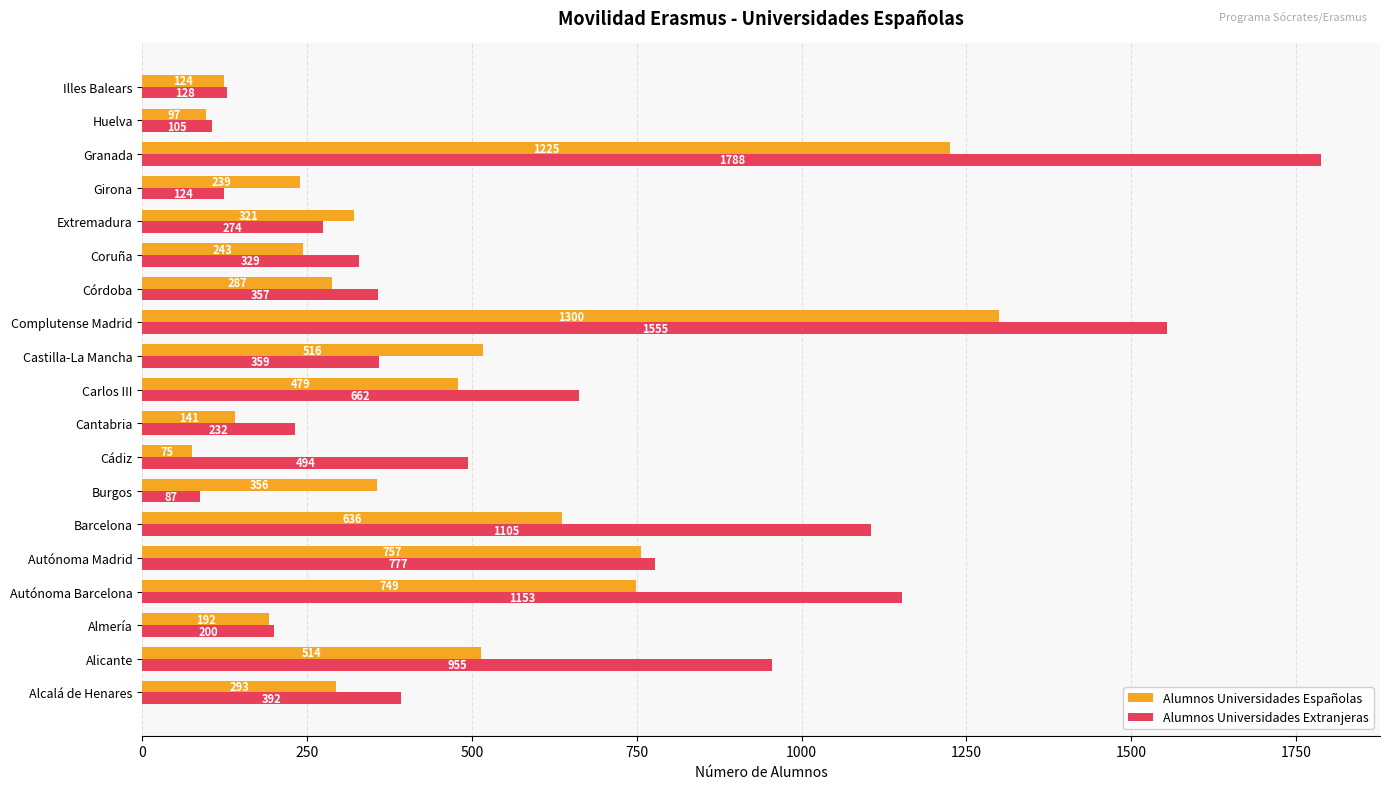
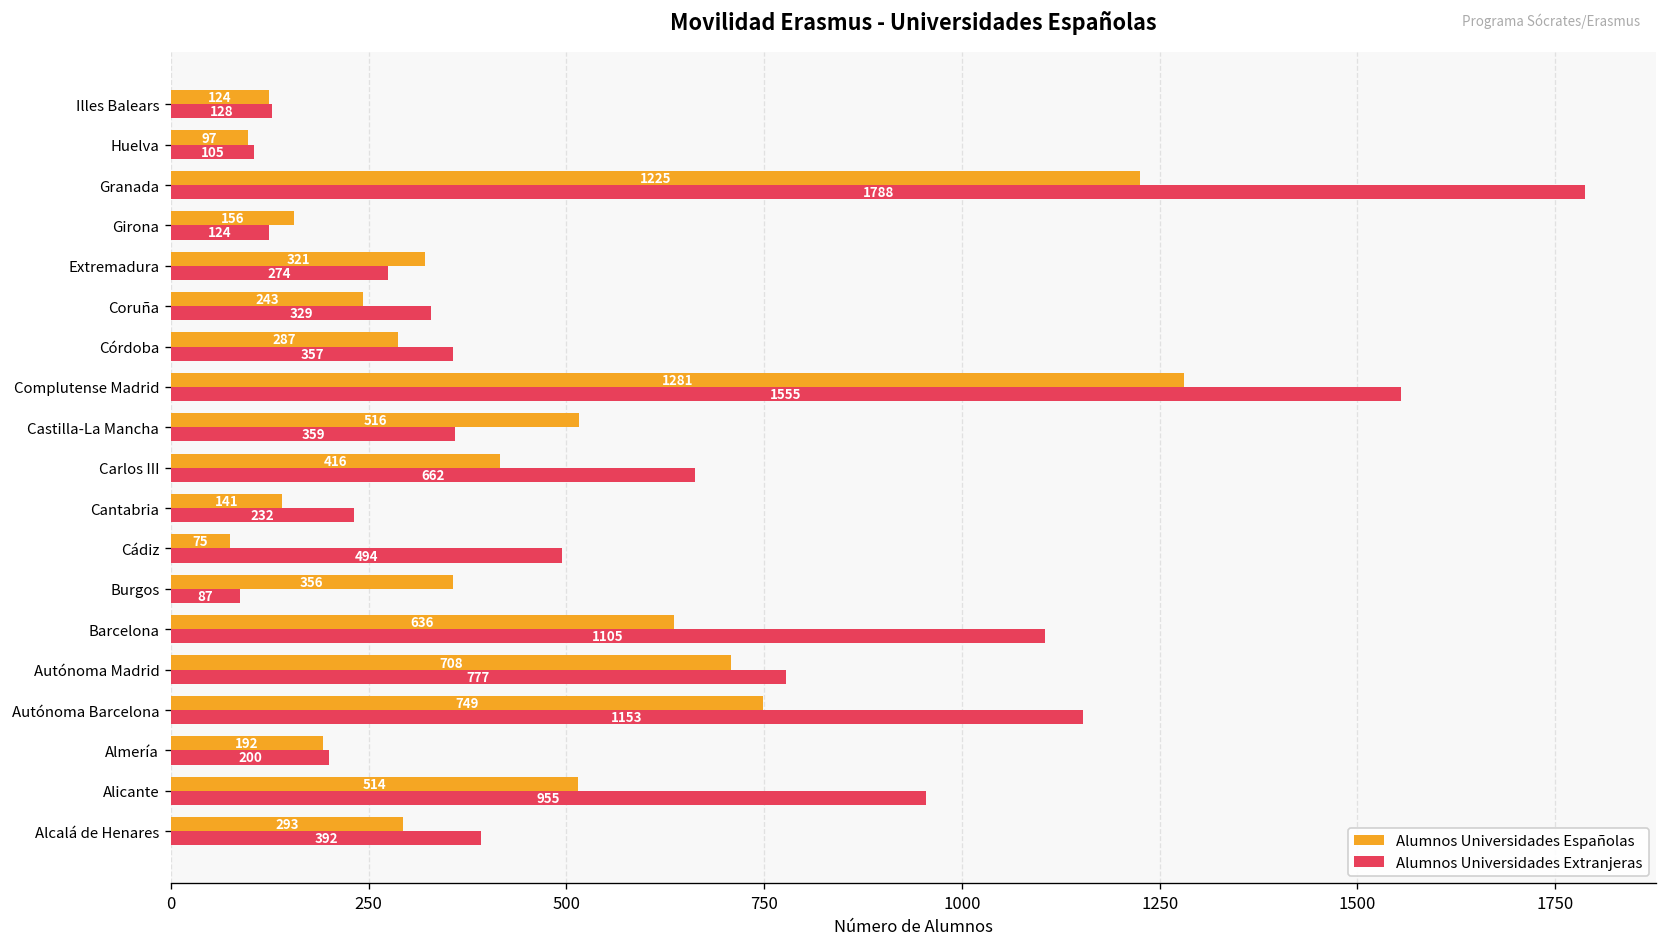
  {
    "Alumnos Universidades Españolas": {
      "Illes Balears": 124,
      "Huelva": 97,
      "Granada": 1225,
-     "Girona": 239,
+     "Girona": 156,
      "Extremadura": 321,
      "Coruña": 243,
      "Córdoba": 287,
-     "Complutense Madrid": 1300,
+     "Complutense Madrid": 1281,
      "Castilla-La Mancha": 516,
-     "Carlos III": 479,
+     "Carlos III": 416,
      "Cantabria": 141,
      "Cádiz": 75,
      "Burgos": 356,
      "Barcelona": 636,
-     "Autónoma Madrid": 757,
+     "Autónoma Madrid": 708,
      "Autónoma Barcelona": 749,
      "Almería": 192,
      "Alicante": 514,
      "Alcalá de Henares": 293
    },
    "Alumnos Universidades Extranjeras": {
      "Illes Balears": 128,
      "Huelva": 105,
      "Granada": 1788,
      "Girona": 124,
      "Extremadura": 274,
      "Coruña": 329,
      "Córdoba": 357,
      "Complutense Madrid": 1555,
      "Castilla-La Mancha": 359,
      "Carlos III": 662,
      "Cantabria": 232,
      "Cádiz": 494,
      "Burgos": 87,
      "Barcelona": 1105,
      "Autónoma Madrid": 777,
      "Autónoma Barcelona": 1153,
      "Almería": 200,
      "Alicante": 955,
      "Alcalá de Henares": 392
    }
  }
